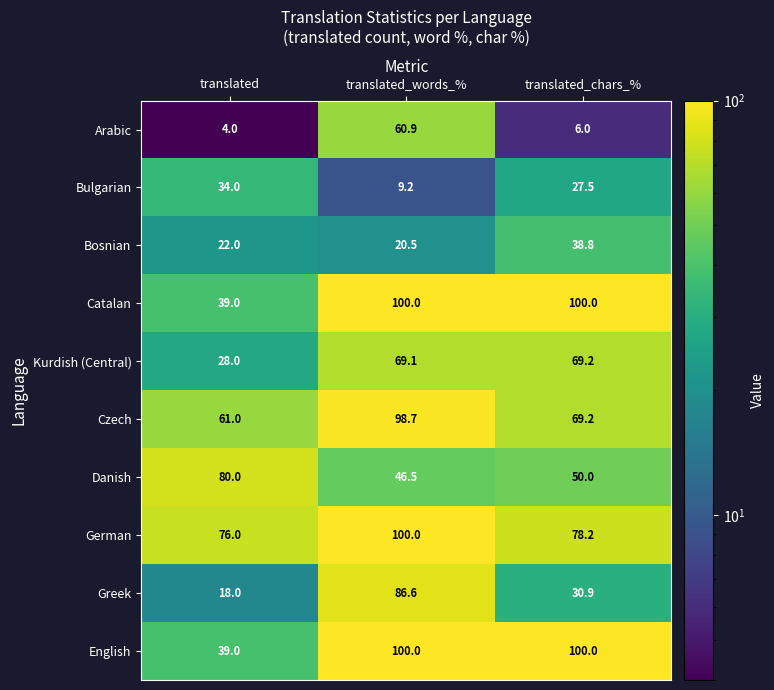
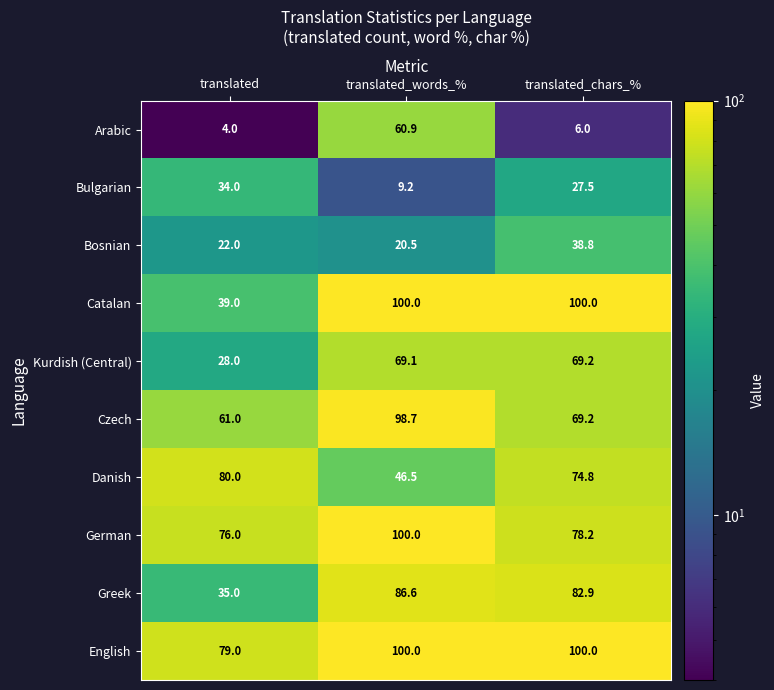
  {
    "Arabic": {
      "translated": 4.0,
      "translated_words_%": 60.9,
      "translated_chars_%": 6.0
    },
    "Bulgarian": {
      "translated": 34.0,
      "translated_words_%": 9.2,
      "translated_chars_%": 27.5
    },
    "Bosnian": {
      "translated": 22.0,
      "translated_words_%": 20.5,
      "translated_chars_%": 38.8
    },
    "Catalan": {
      "translated": 39.0,
      "translated_words_%": 100.0,
      "translated_chars_%": 100.0
    },
    "Kurdish (Central)": {
      "translated": 28.0,
      "translated_words_%": 69.1,
      "translated_chars_%": 69.2
    },
    "Czech": {
      "translated": 61.0,
      "translated_words_%": 98.7,
      "translated_chars_%": 69.2
    },
    "Danish": {
      "translated": 80.0,
      "translated_words_%": 46.5,
-     "translated_chars_%": 50.0
+     "translated_chars_%": 74.8
    },
    "German": {
      "translated": 76.0,
      "translated_words_%": 100.0,
      "translated_chars_%": 78.2
    },
    "Greek": {
-     "translated": 18.0,
+     "translated": 35.0,
      "translated_words_%": 86.6,
-     "translated_chars_%": 30.9
+     "translated_chars_%": 82.9
    },
    "English": {
-     "translated": 39.0,
+     "translated": 79.0,
      "translated_words_%": 100.0,
      "translated_chars_%": 100.0
    }
  }
